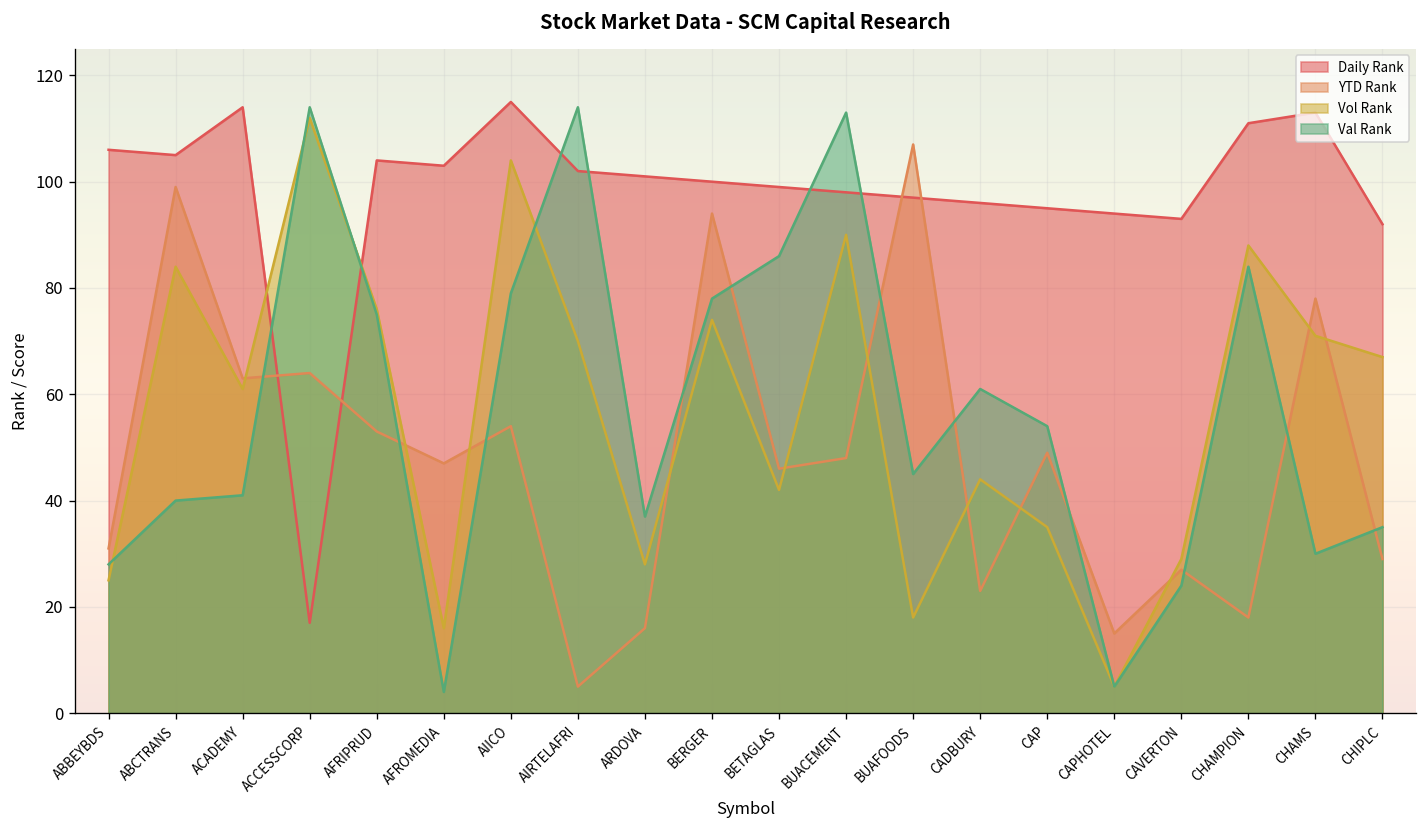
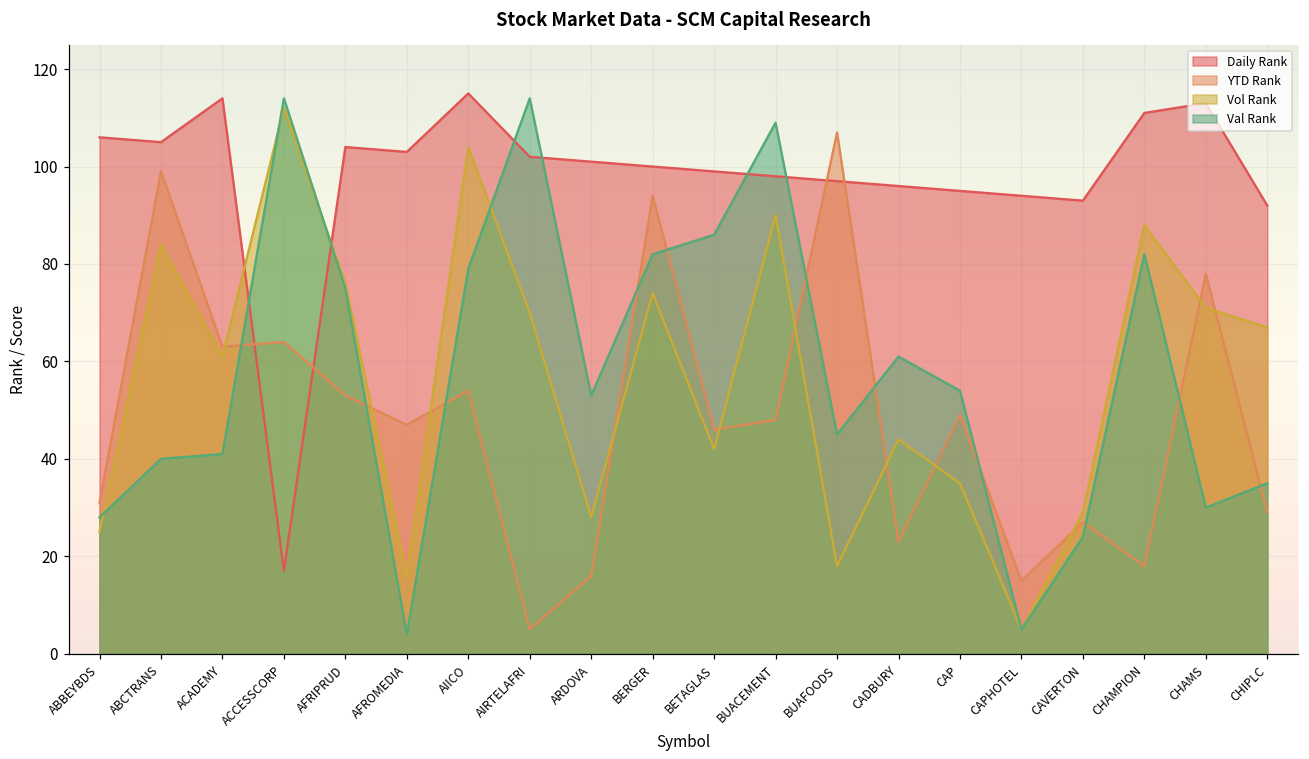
  {
    "Val Rank": {
      "ABBEYBDS": 28,
      "ABCTRANS": 40,
      "ACADEMY": 41,
      "ACCESSCORP": 114,
      "AFRIPRUD": 75,
      "AFROMEDIA": 4,
      "AIICO": 79,
      "AIRTELAFRI": 114,
-     "ARDOVA": 37,
-     "BERGER": 78,
+     "ARDOVA": 53,
+     "BERGER": 82,
      "BETAGLAS": 86,
-     "BUACEMENT": 113,
+     "BUACEMENT": 109,
      "BUAFOODS": 45,
      "CADBURY": 61,
      "CAP": 54,
      "CAVERTON": 24,
-     "CHAMPION": 84,
+     "CHAMPION": 82,
      "CHAMS": 30,
      "CHIPLC": 35
    }
  }
